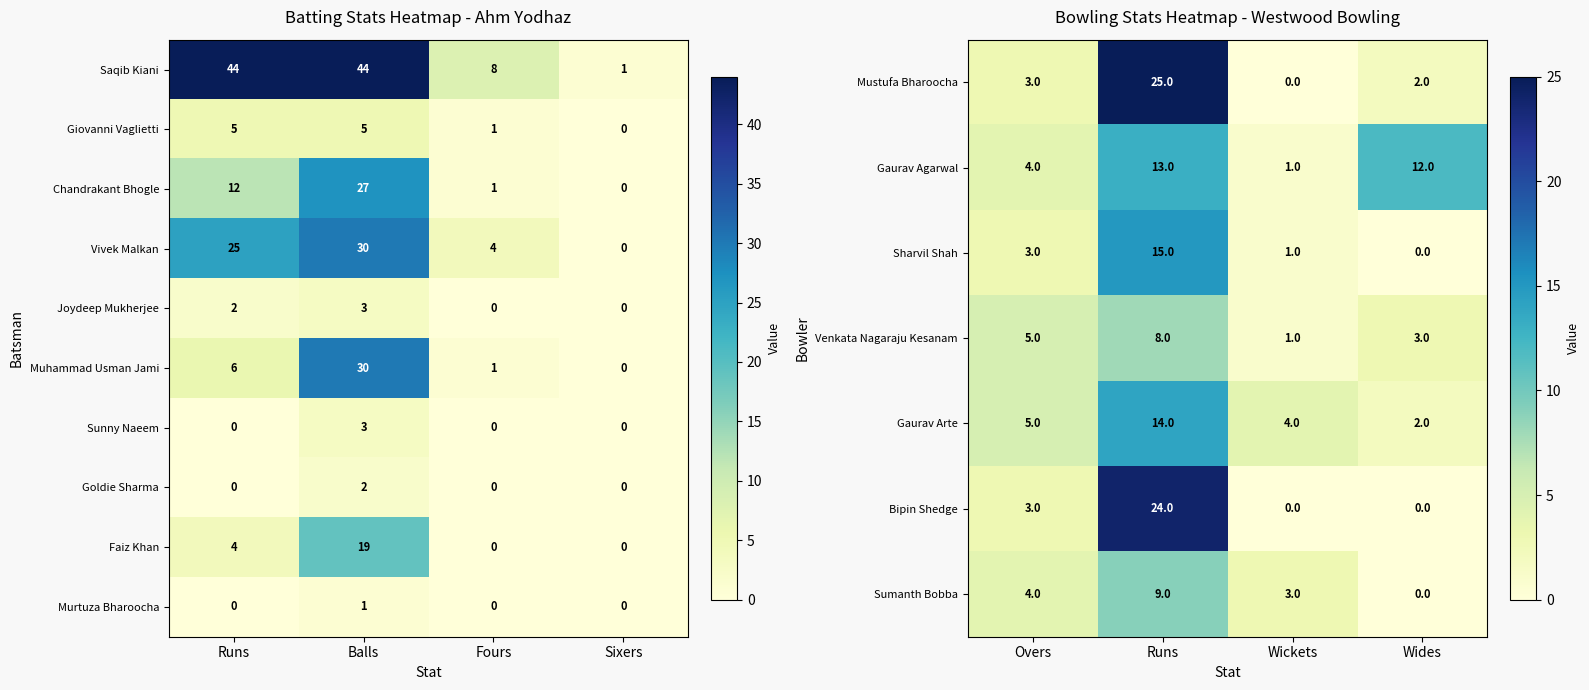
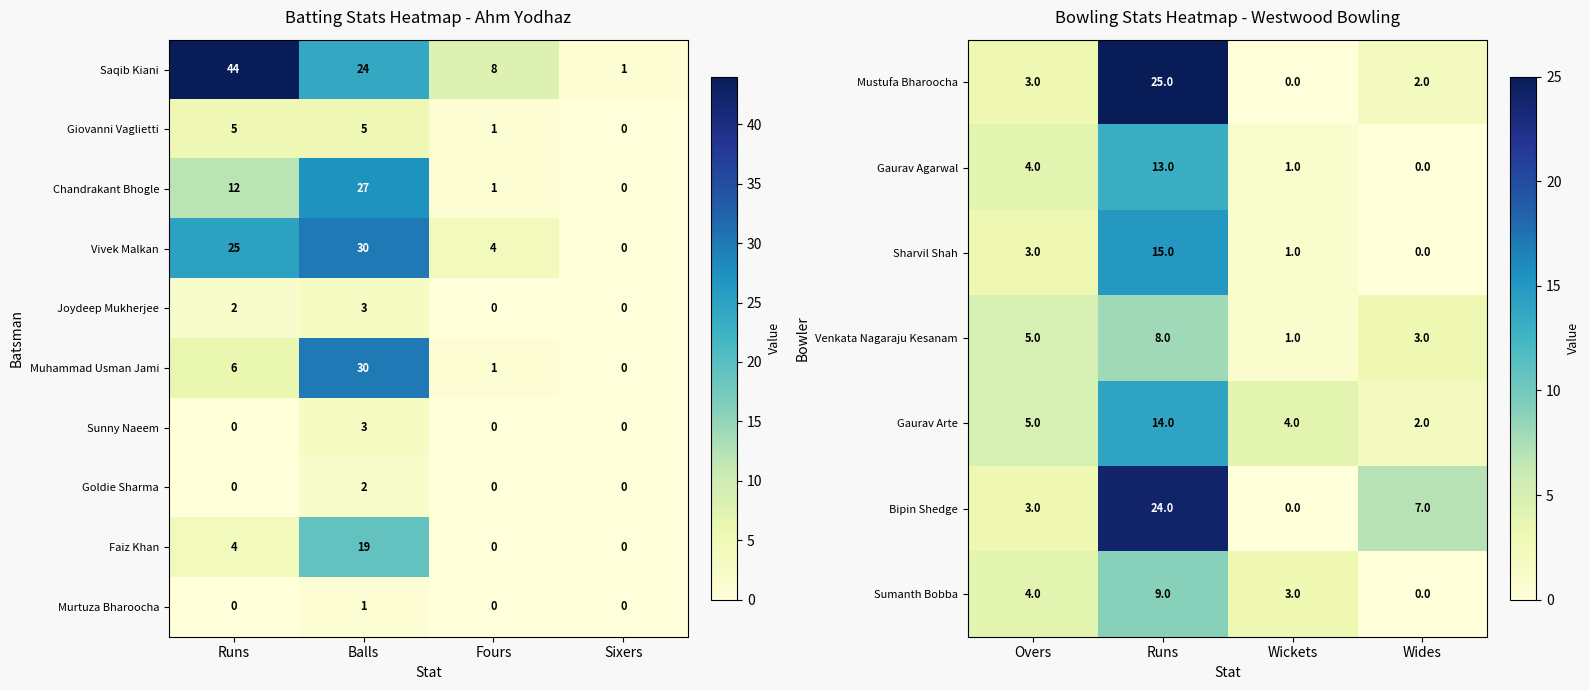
  {
    "Batting Stats Heatmap - Ahm Yodhaz": {
      "Saqib Kiani": {
        "Runs": 44,
-       "Balls": 44,
+       "Balls": 24,
        "Fours": 8,
        "Sixers": 1
      },
      "Giovanni Vaglietti": {
        "Runs": 5,
        "Balls": 5,
        "Fours": 1,
        "Sixers": 0
      },
      "Chandrakant Bhogle": {
        "Runs": 12,
        "Balls": 27,
        "Fours": 1,
        "Sixers": 0
      },
      "Vivek Malkan": {
        "Runs": 25,
        "Balls": 30,
        "Fours": 4,
        "Sixers": 0
      },
      "Joydeep Mukherjee": {
        "Runs": 2,
        "Balls": 3,
        "Fours": 0,
        "Sixers": 0
      },
      "Muhammad Usman Jami": {
        "Runs": 6,
        "Balls": 30,
        "Fours": 1,
        "Sixers": 0
      },
      "Sunny Naeem": {
        "Runs": 0,
        "Balls": 3,
        "Fours": 0,
        "Sixers": 0
      },
      "Goldie Sharma": {
        "Runs": 0,
        "Balls": 2,
        "Fours": 0,
        "Sixers": 0
      },
      "Faiz Khan": {
        "Runs": 4,
        "Balls": 19,
        "Fours": 0,
        "Sixers": 0
      },
      "Murtuza Bharoocha": {
        "Runs": 0,
        "Balls": 1,
        "Fours": 0,
        "Sixers": 0
      }
    },
    "Bowling Stats Heatmap - Westwood Bowling": {
      "Mustufa Bharoocha": {
        "Overs": 3.0,
        "Runs": 25.0,
        "Wickets": 0.0,
        "Wides": 2.0
      },
      "Gaurav Agarwal": {
        "Overs": 4.0,
        "Runs": 13.0,
        "Wickets": 1.0,
-       "Wides": 12.0
+       "Wides": 0.0
      },
      "Sharvil Shah": {
        "Overs": 3.0,
        "Runs": 15.0,
        "Wickets": 1.0,
        "Wides": 0.0
      },
      "Venkata Nagaraju Kesanam": {
        "Overs": 5.0,
        "Runs": 8.0,
        "Wickets": 1.0,
        "Wides": 3.0
      },
      "Gaurav Arte": {
        "Overs": 5.0,
        "Runs": 14.0,
        "Wickets": 4.0,
        "Wides": 2.0
      },
      "Bipin Shedge": {
        "Overs": 3.0,
        "Runs": 24.0,
        "Wickets": 0.0,
-       "Wides": 0.0
+       "Wides": 7.0
      },
      "Sumanth Bobba": {
        "Overs": 4.0,
        "Runs": 9.0,
        "Wickets": 3.0,
        "Wides": 0.0
      }
    }
  }
